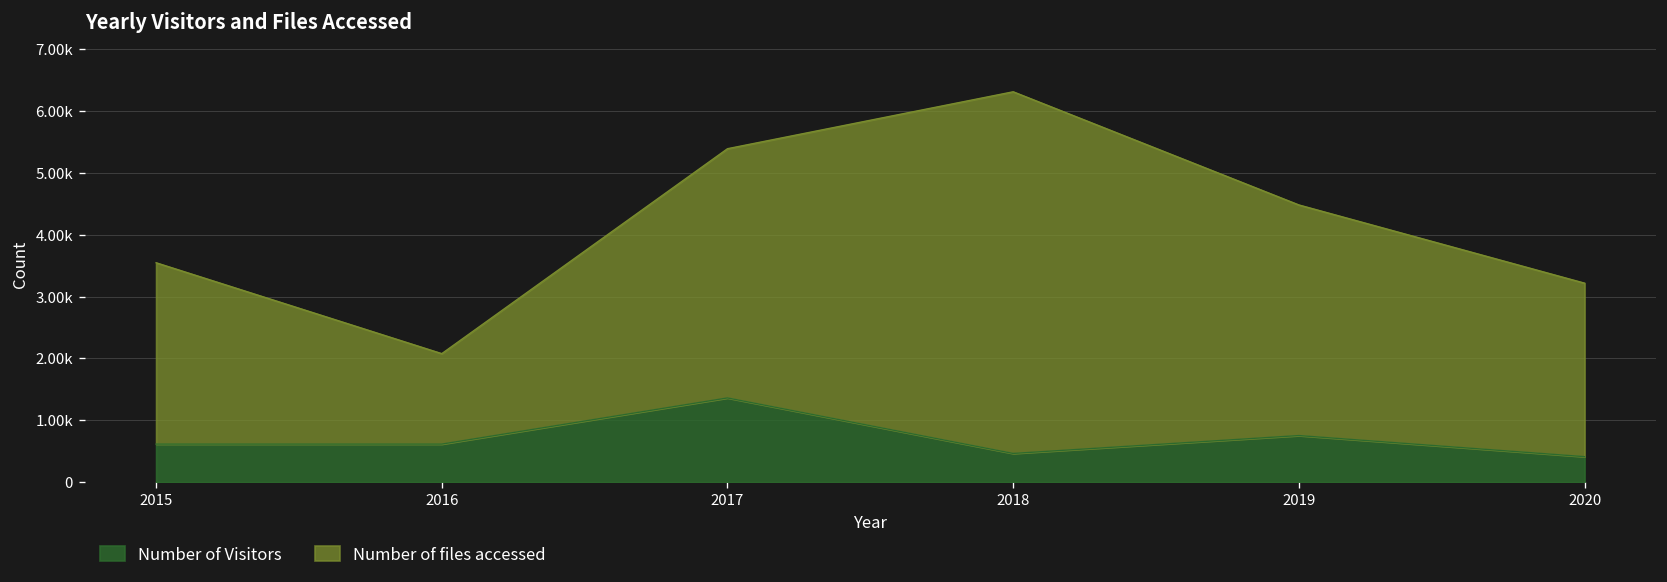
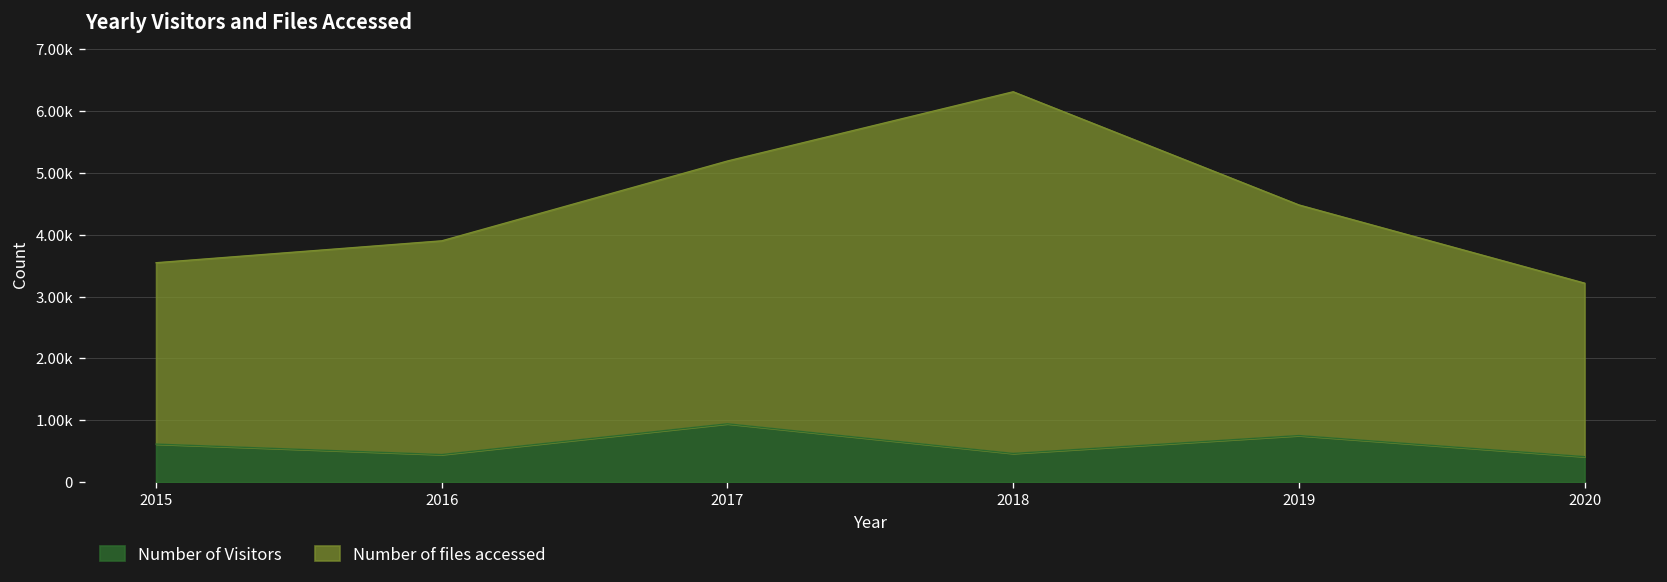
  {
    "Number of Visitors": {
      "2015": 600,
-     "2016": 600,
-     "2017": 1400,
+     "2016": 400,
+     "2017": 900,
      "2018": 500,
      "2019": 800,
      "2020": 400
    },
    "Number of files accessed": {
      "2015": 2900,
-     "2016": 1500,
-     "2017": 4000,
+     "2016": 3500,
+     "2017": 4200,
      "2018": 5800,
      "2019": 3700,
      "2020": 2800
    }
  }
